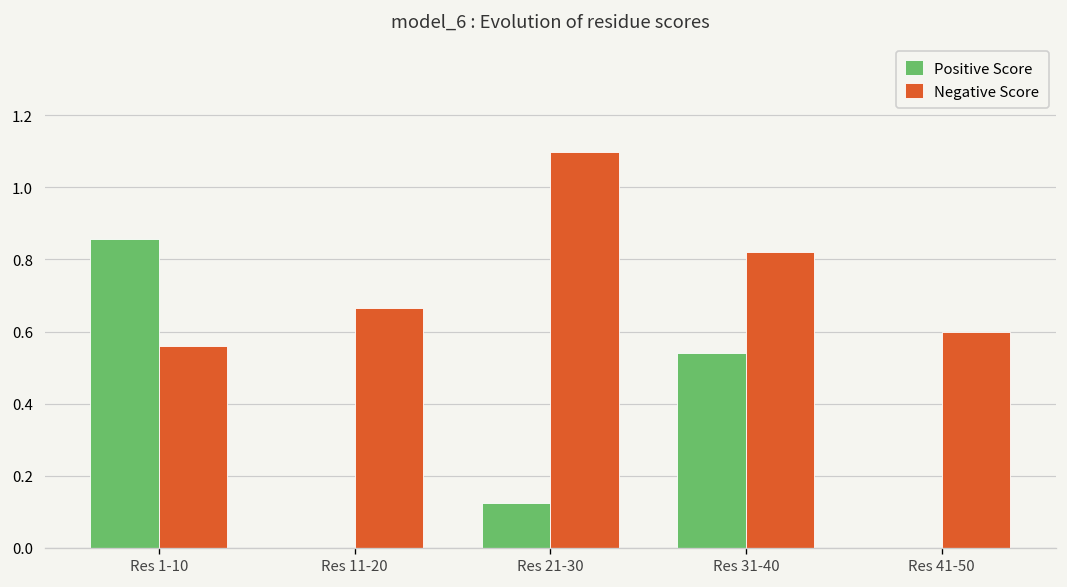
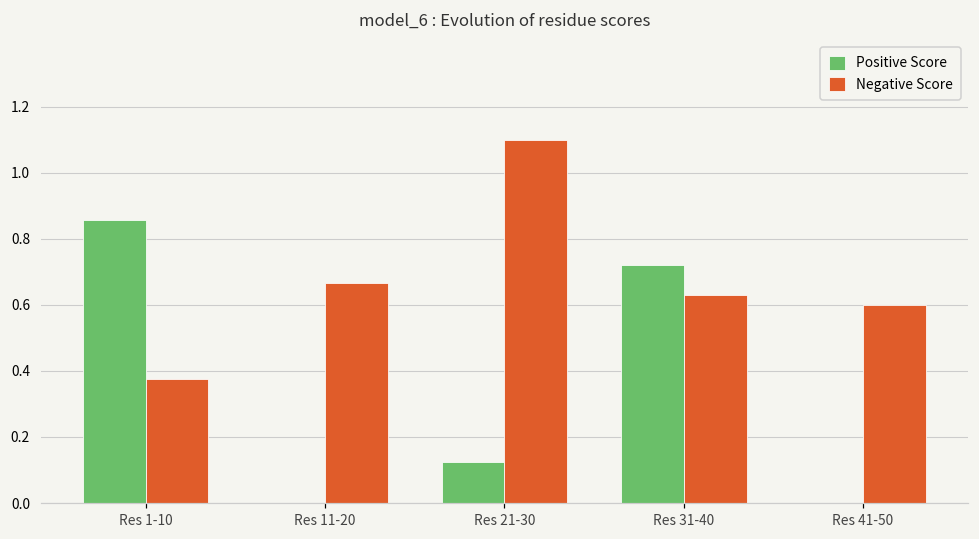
  {
    "Positive Score": {
      "Res 1-10": 0.86,
      "Res 11-20": 0.00,
      "Res 21-30": 0.12,
-     "Res 31-40": 0.54,
+     "Res 31-40": 0.72,
      "Res 41-50": 0.00
    },
    "Negative Score": {
-     "Res 1-10": 0.56,
+     "Res 1-10": 0.37,
      "Res 11-20": 0.66,
      "Res 21-30": 1.10,
-     "Res 31-40": 0.82,
+     "Res 31-40": 0.63,
      "Res 41-50": 0.60
    }
  }
